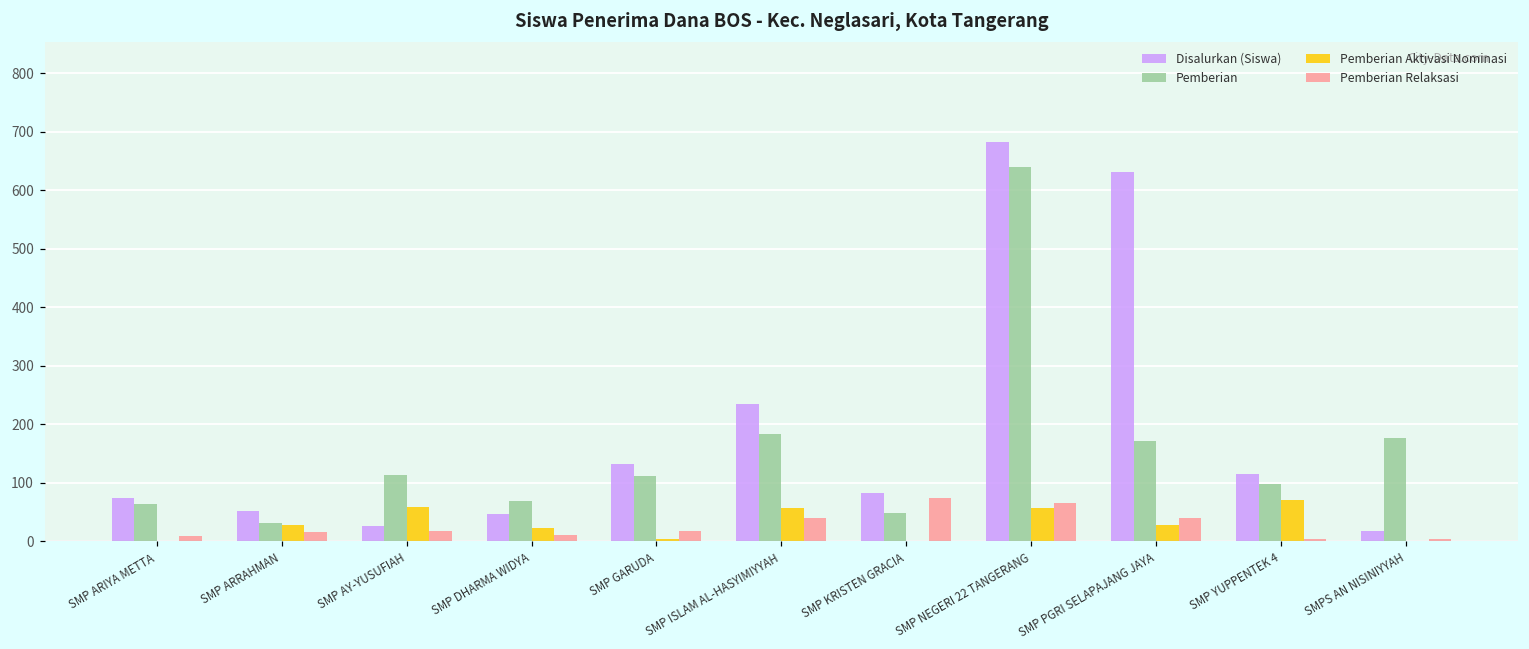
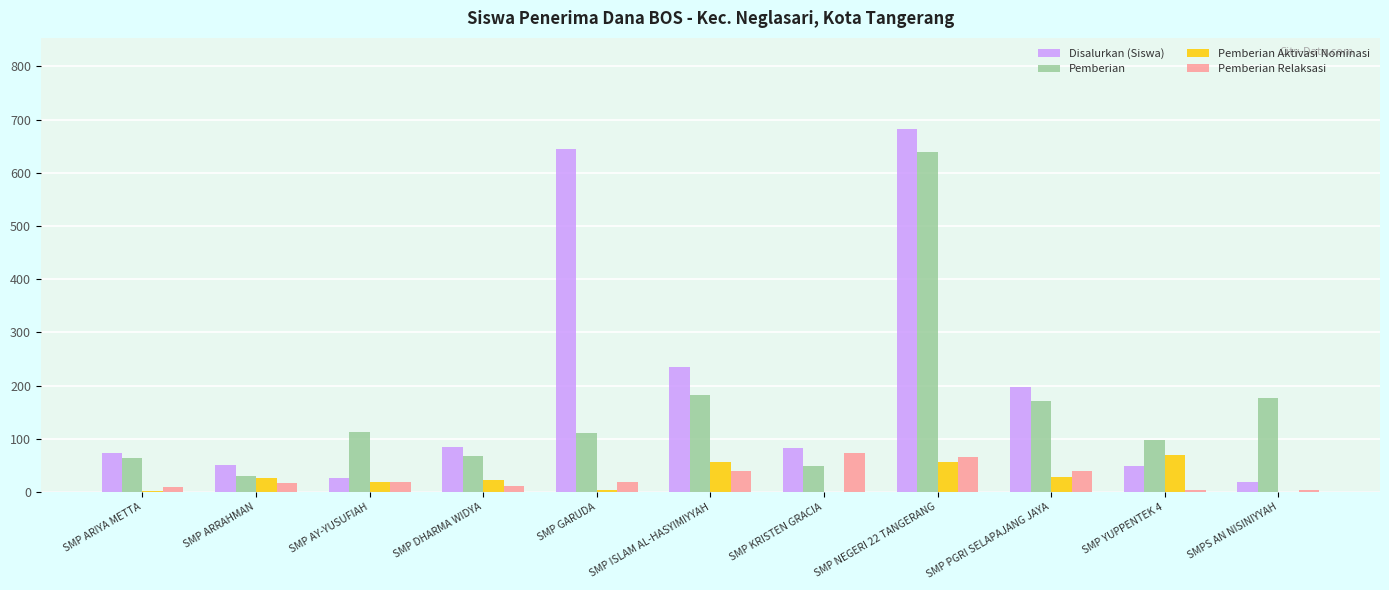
  {
    "Disalurkan (Siswa)": {
      "SMP ARIYA METTA": 70,
      "SMP ARRAHMAN": 50,
      "SMP AY-YUSUFIAH": 30,
-     "SMP DHARMA WIDYA": 50,
-     "SMP GARUDA": 130,
+     "SMP DHARMA WIDYA": 80,
+     "SMP GARUDA": 640,
      "SMP ISLAM AL-HASYIMIYYAH": 240,
      "SMP KRISTEN GRACIA": 80,
      "SMP NEGERI 22 TANGERANG": 680,
-     "SMP PGRI SELAPAJANG JAYA": 630,
-     "SMP YUPPENTEK 4": 110,
+     "SMP PGRI SELAPAJANG JAYA": 200,
+     "SMP YUPPENTEK 4": 50,
      "SMPS AN NISINIYYAH": 20
    },
    "Pemberian": {
      "SMP ARIYA METTA": 60,
      "SMP ARRAHMAN": 30,
      "SMP AY-YUSUFIAH": 110,
      "SMP DHARMA WIDYA": 70,
      "SMP GARUDA": 110,
      "SMP ISLAM AL-HASYIMIYYAH": 180,
      "SMP KRISTEN GRACIA": 50,
      "SMP NEGERI 22 TANGERANG": 640,
      "SMP PGRI SELAPAJANG JAYA": 170,
      "SMP YUPPENTEK 4": 100,
      "SMPS AN NISINIYYAH": 180
    },
    "Pemberian Aktivasi Nominasi": {
      "SMP ARRAHMAN": 30,
-     "SMP AY-YUSUFIAH": 60,
+     "SMP AY-YUSUFIAH": 20,
      "SMP DHARMA WIDYA": 20,
      "SMP ISLAM AL-HASYIMIYYAH": 60,
      "SMP KRISTEN GRACIA": 0,
      "SMP NEGERI 22 TANGERANG": 60,
      "SMP PGRI SELAPAJANG JAYA": 30,
      "SMP YUPPENTEK 4": 70,
      "SMPS AN NISINIYYAH": 0
    },
    "Pemberian Relaksasi": {
      "SMP ARIYA METTA": 10,
      "SMP ARRAHMAN": 20,
      "SMP AY-YUSUFIAH": 20,
      "SMP DHARMA WIDYA": 10,
      "SMP GARUDA": 20,
      "SMP ISLAM AL-HASYIMIYYAH": 40,
      "SMP KRISTEN GRACIA": 70,
      "SMP NEGERI 22 TANGERANG": 70,
      "SMP PGRI SELAPAJANG JAYA": 40
    }
  }
